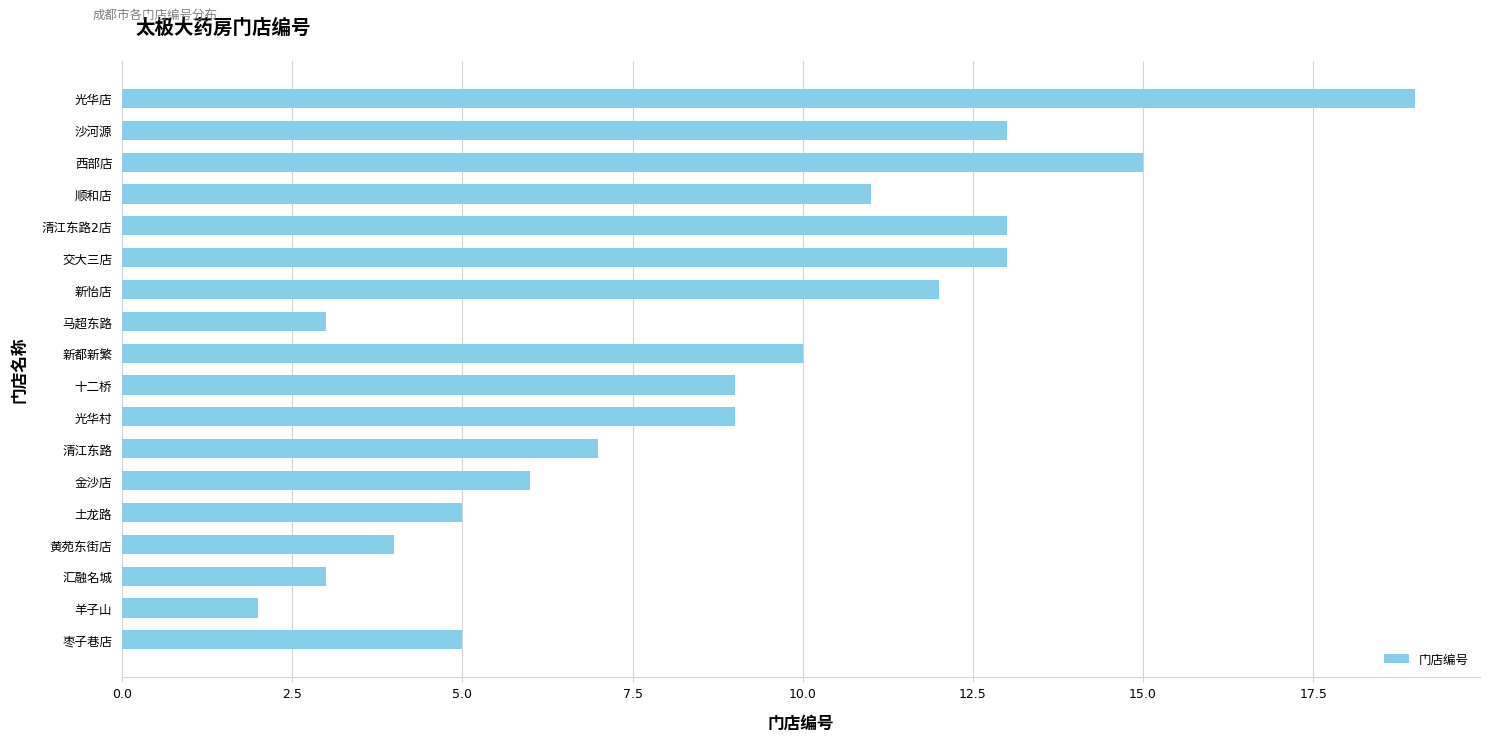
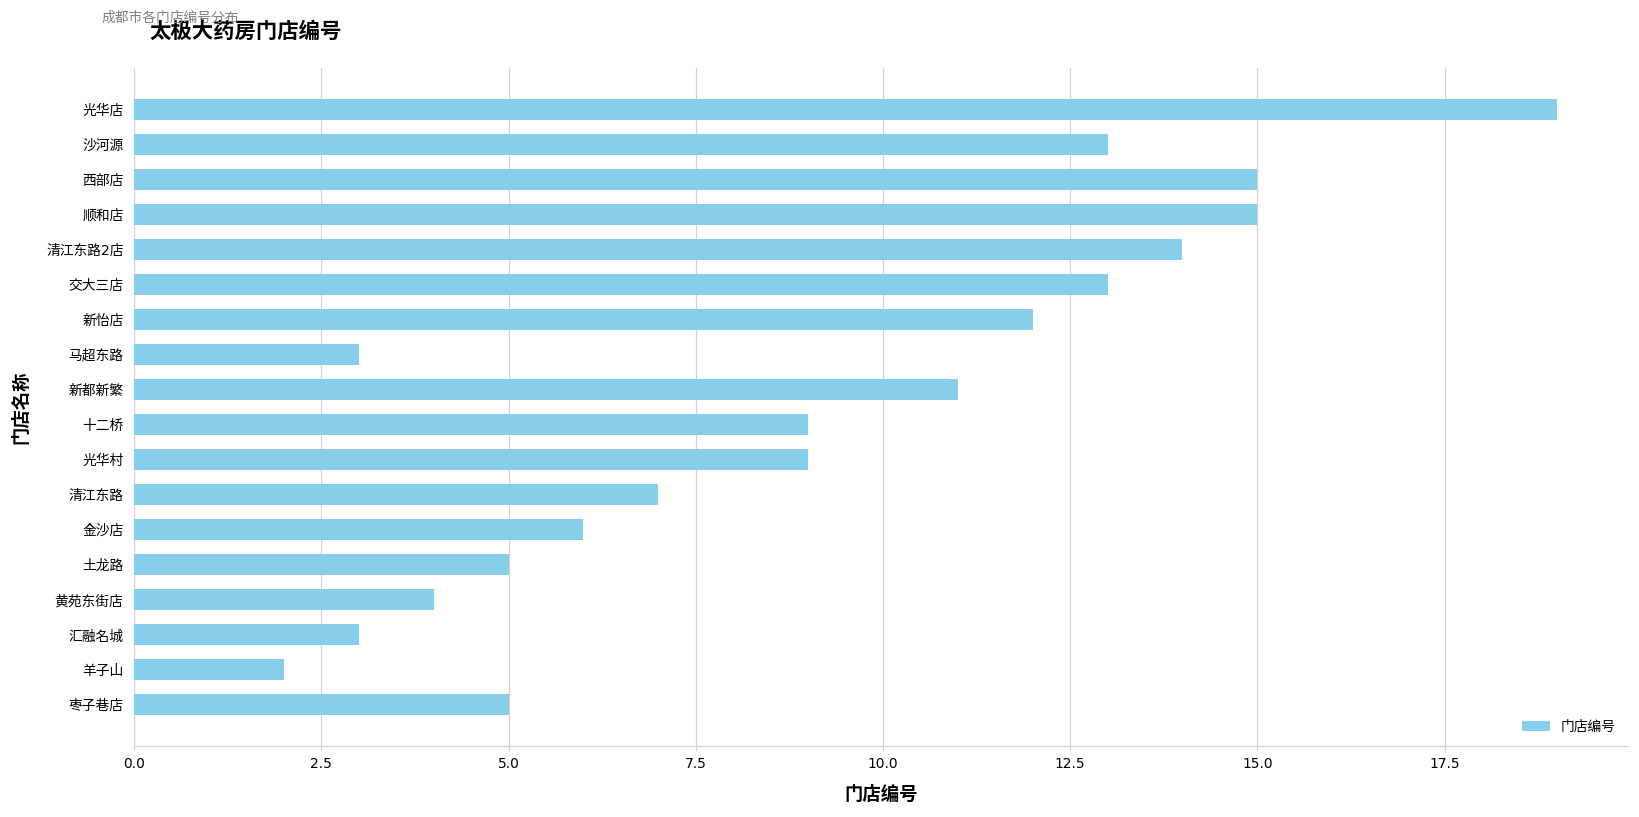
  {
    "光华店": 19,
    "沙河源": 13,
    "西部店": 15,
-   "顺和店": 11,
-   "清江东路2店": 13,
+   "顺和店": 15,
+   "清江东路2店": 14,
    "交大三店": 13,
    "新怡店": 12,
    "马超东路": 3,
-   "新都新繁": 10,
+   "新都新繁": 11,
    "十二桥": 9,
    "光华村": 9,
    "清江东路": 7,
    "金沙店": 6,
    "土龙路": 5,
    "黄苑东街店": 4,
    "汇融名城": 3,
    "羊子山": 2,
    "枣子巷店": 5
  }
